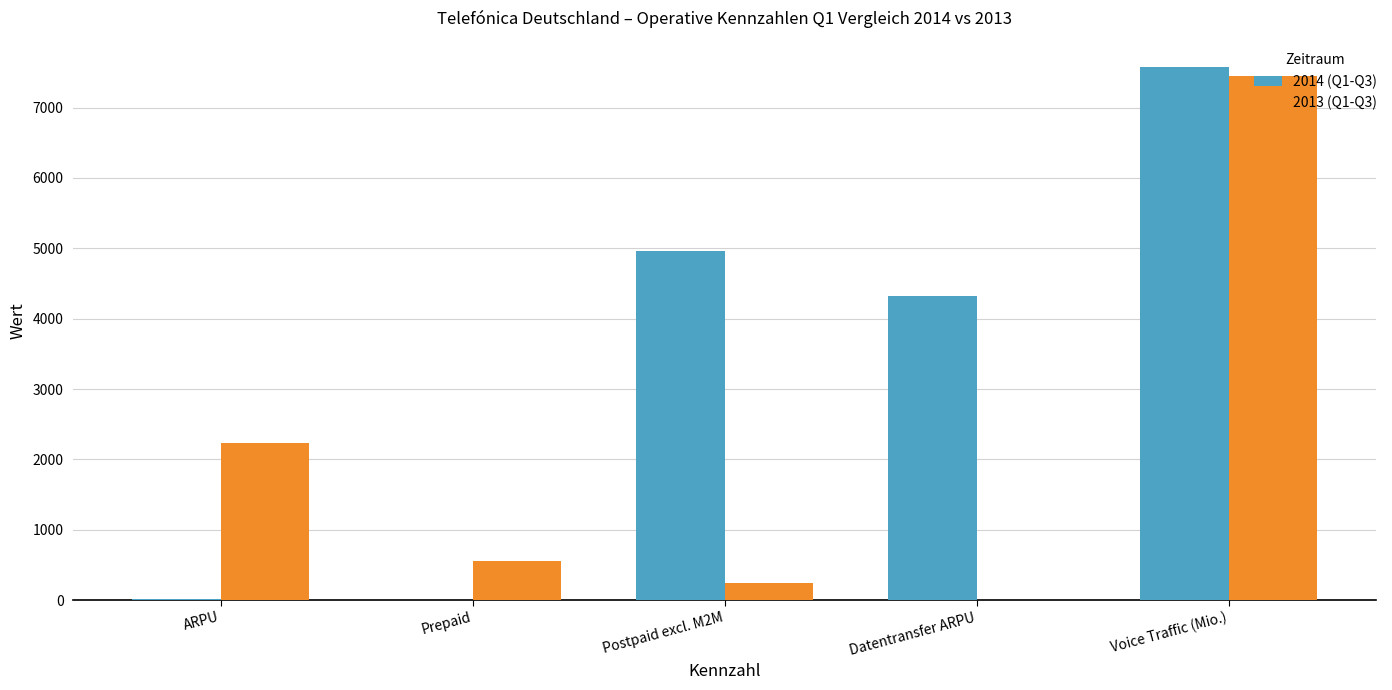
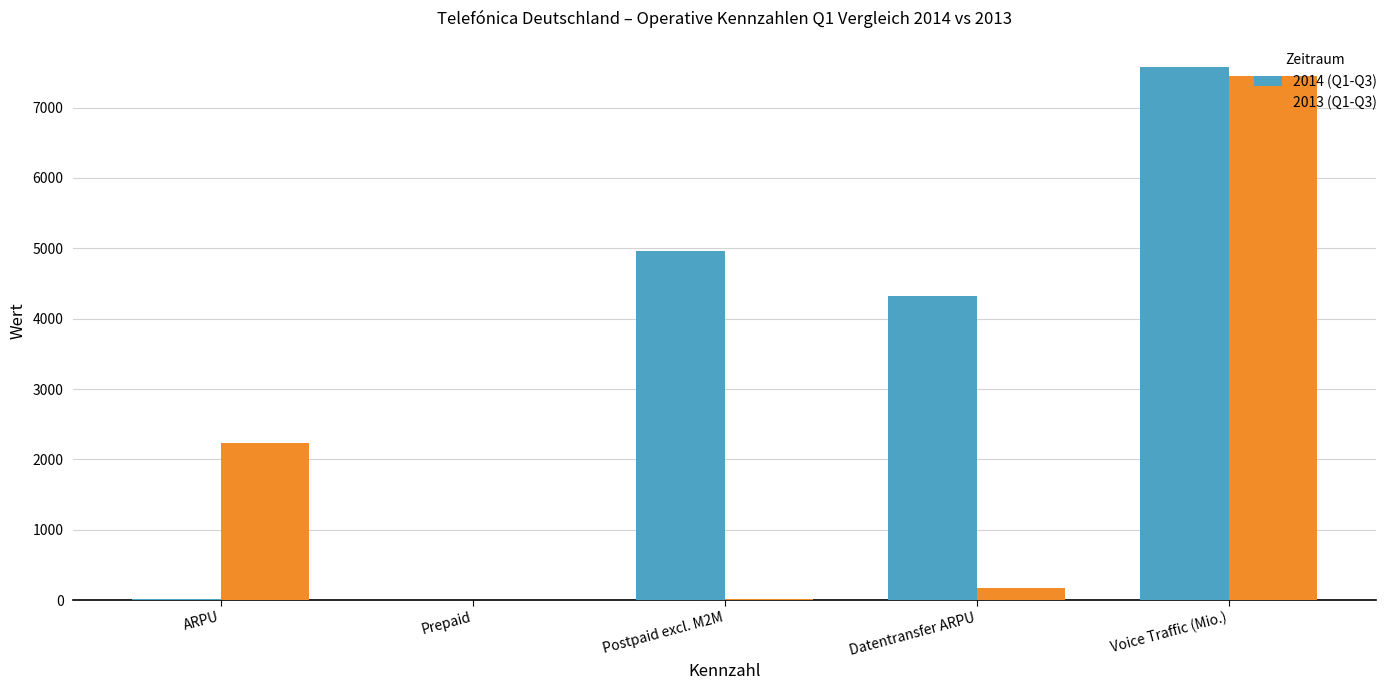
  {
    "2014 (Q1-Q3)": {
      "Postpaid excl. M2M": 5000,
      "Datentransfer ARPU": 4300,
      "Voice Traffic (Mio.)": 7600
    },
    "2013 (Q1-Q3)": {
      "ARPU": 2200,
-     "Prepaid": 600,
-     "Postpaid excl. M2M": 200,
-     "Datentransfer ARPU": 0,
+     "Prepaid": 0,
+     "Postpaid excl. M2M": 0,
+     "Datentransfer ARPU": 200,
      "Voice Traffic (Mio.)": 7400
    }
  }
